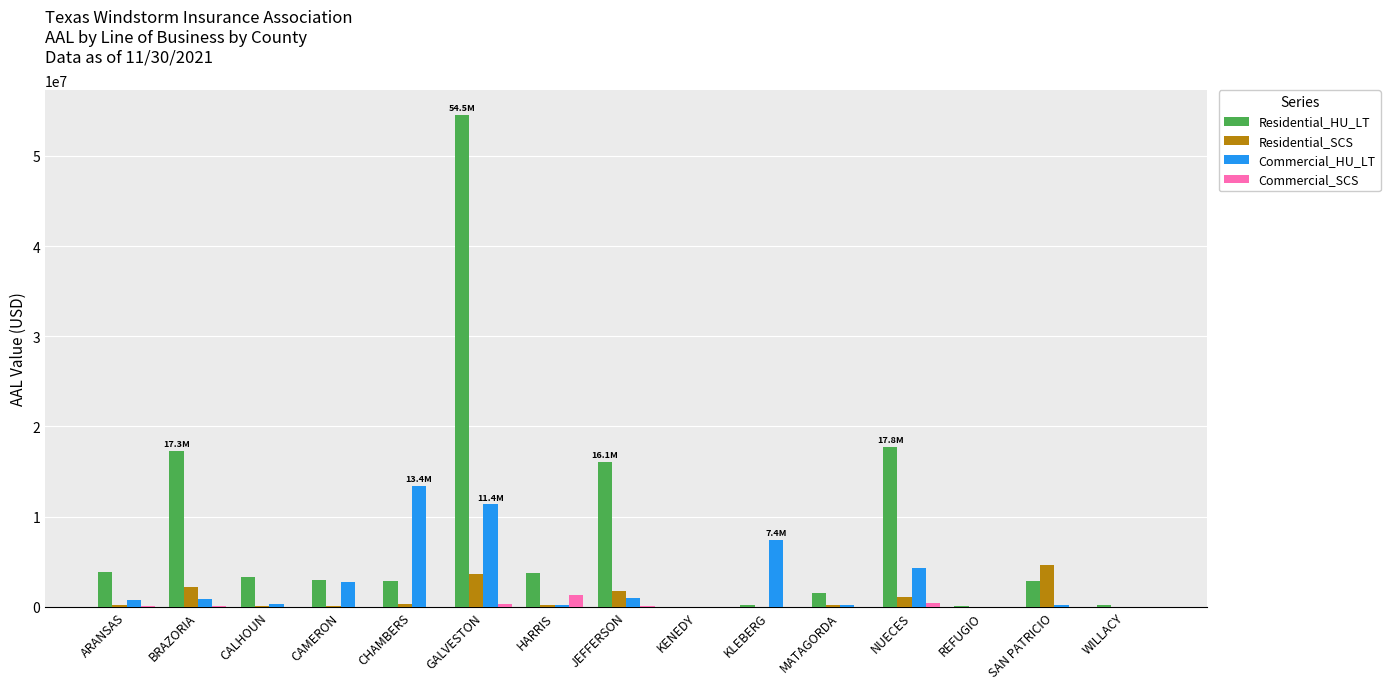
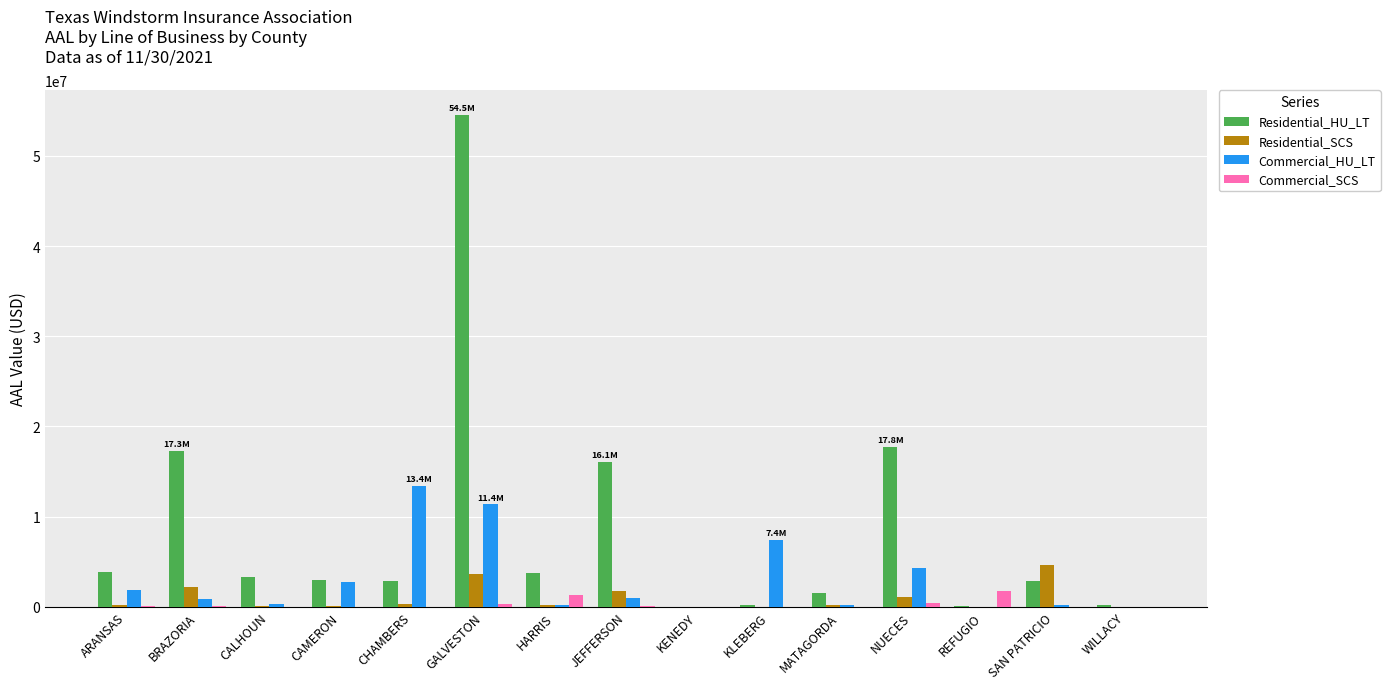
  {
    "Residential_HU_LT": {
      "BRAZORIA": "17.3M",
      "GALVESTON": "54.5M",
      "JEFFERSON": "16.1M",
      "NUECES": "17.8M"
    },
    "Residential_SCS": {
      "BRAZORIA": "2000000",
      "CHAMBERS": "0",
      "GALVESTON": "4000000",
      "JEFFERSON": "2000000",
      "NUECES": "1000000",
      "SAN PATRICIO": "5000000"
    },
    "Commercial_HU_LT": {
-     "ARANSAS": "1000000",
+     "ARANSAS": "2000000",
      "BRAZORIA": "1000000",
      "CALHOUN": "0",
      "CAMERON": "3000000",
      "JEFFERSON": "1000000",
      "NUECES": "4000000"
    },
    "Commercial_SCS": {
      "GALVESTON": "0",
      "HARRIS": "1000000",
      "NUECES": "0",
-     "REFUGIO": "0"
+     "REFUGIO": "2000000"
    }
  }
